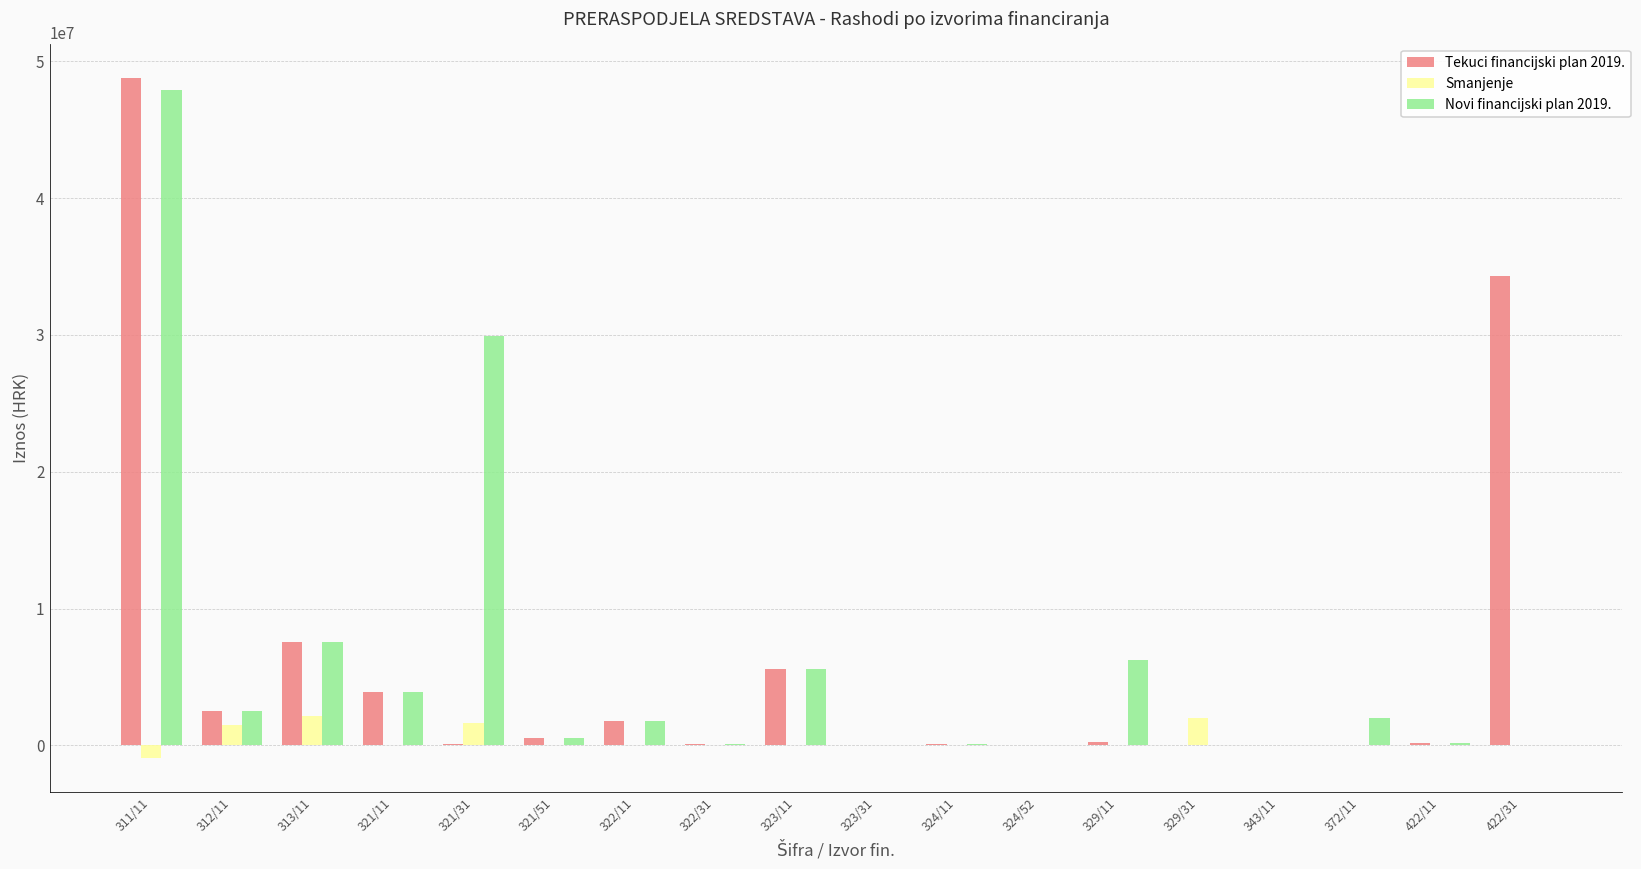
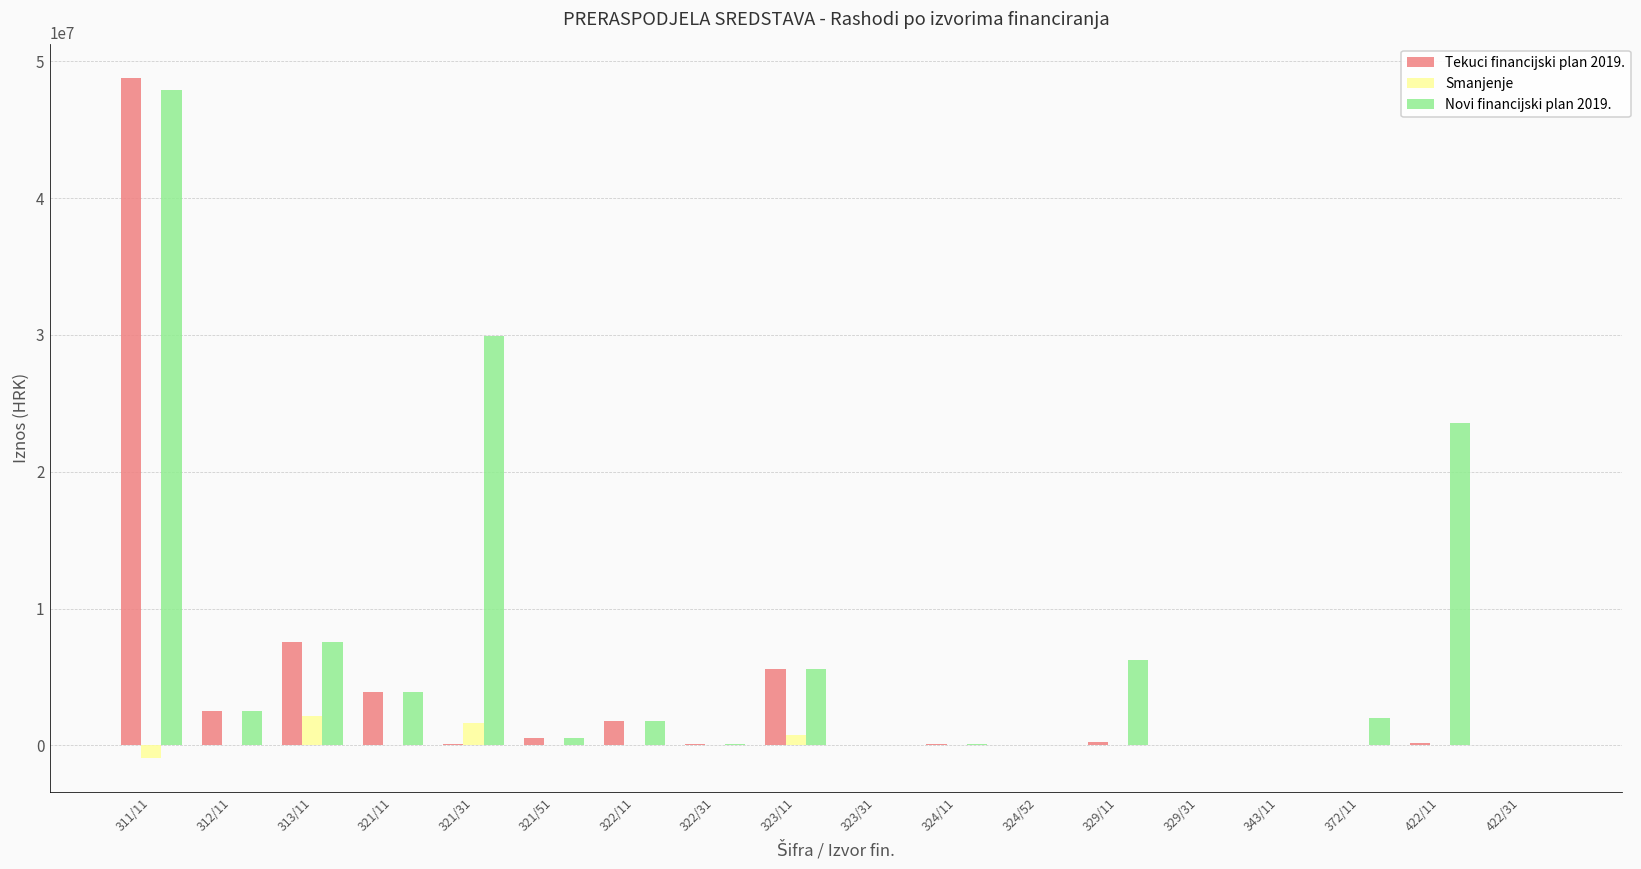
  {
    "Tekuci financijski plan 2019.": {
      "311/11": 48800000,
      "312/11": 2500000,
      "313/11": 7600000,
      "321/11": 3900000,
      "321/51": 600000,
      "322/11": 1800000,
      "323/11": 5600000,
      "329/11": 300000,
-     "422/31": 34300000
+     "422/31": 0
    },
    "Smanjenje": {
      "311/11": -900000,
-     "312/11": 1500000,
+     "312/11": 0,
      "313/11": 2200000,
      "321/11": 0,
      "321/31": 1600000,
      "321/51": 0,
      "322/11": 0,
      "322/31": 0,
-     "323/11": 0,
+     "323/11": 800000,
      "323/31": 0,
      "324/11": 0,
      "324/52": 0,
      "329/11": 0,
-     "329/31": 2000000,
+     "329/31": 0,
      "343/11": 0,
      "372/11": 0,
      "422/11": 0,
      "422/31": 0
    },
    "Novi financijski plan 2019.": {
      "311/11": 47900000,
      "312/11": 2500000,
      "313/11": 7600000,
      "321/11": 3900000,
      "321/31": 29900000,
      "321/51": 600000,
      "322/11": 1800000,
      "323/11": 5600000,
      "329/11": 6200000,
      "372/11": 2000000,
-     "422/11": 200000
+     "422/11": 23600000
    }
  }
